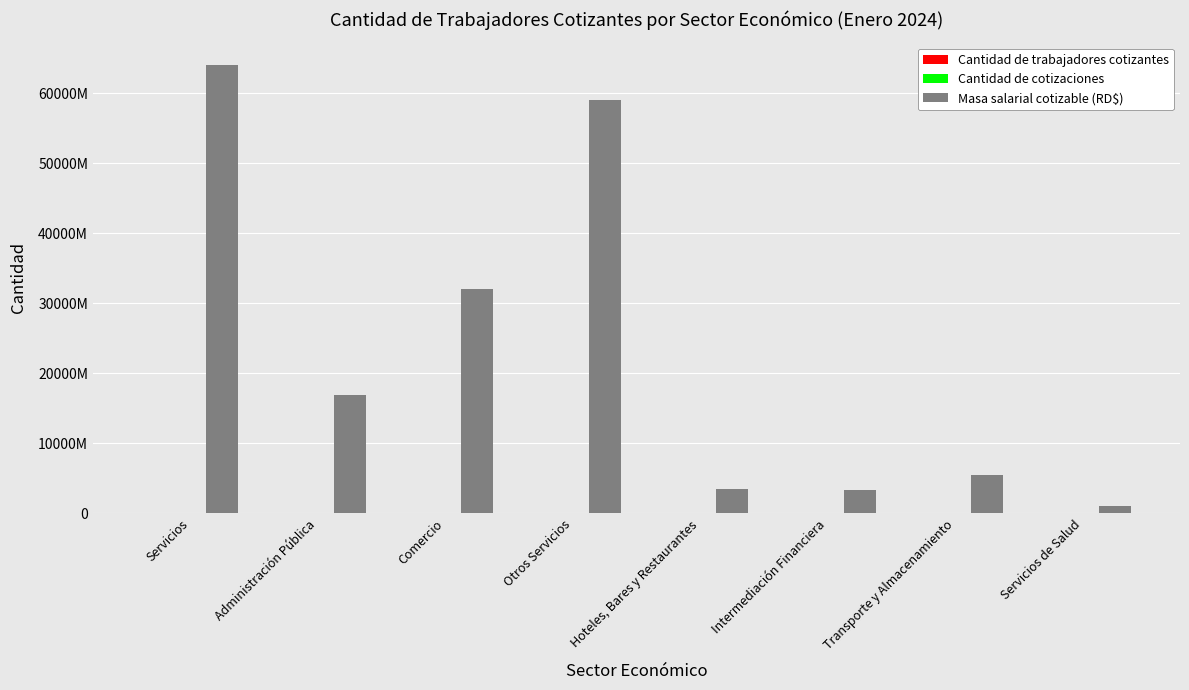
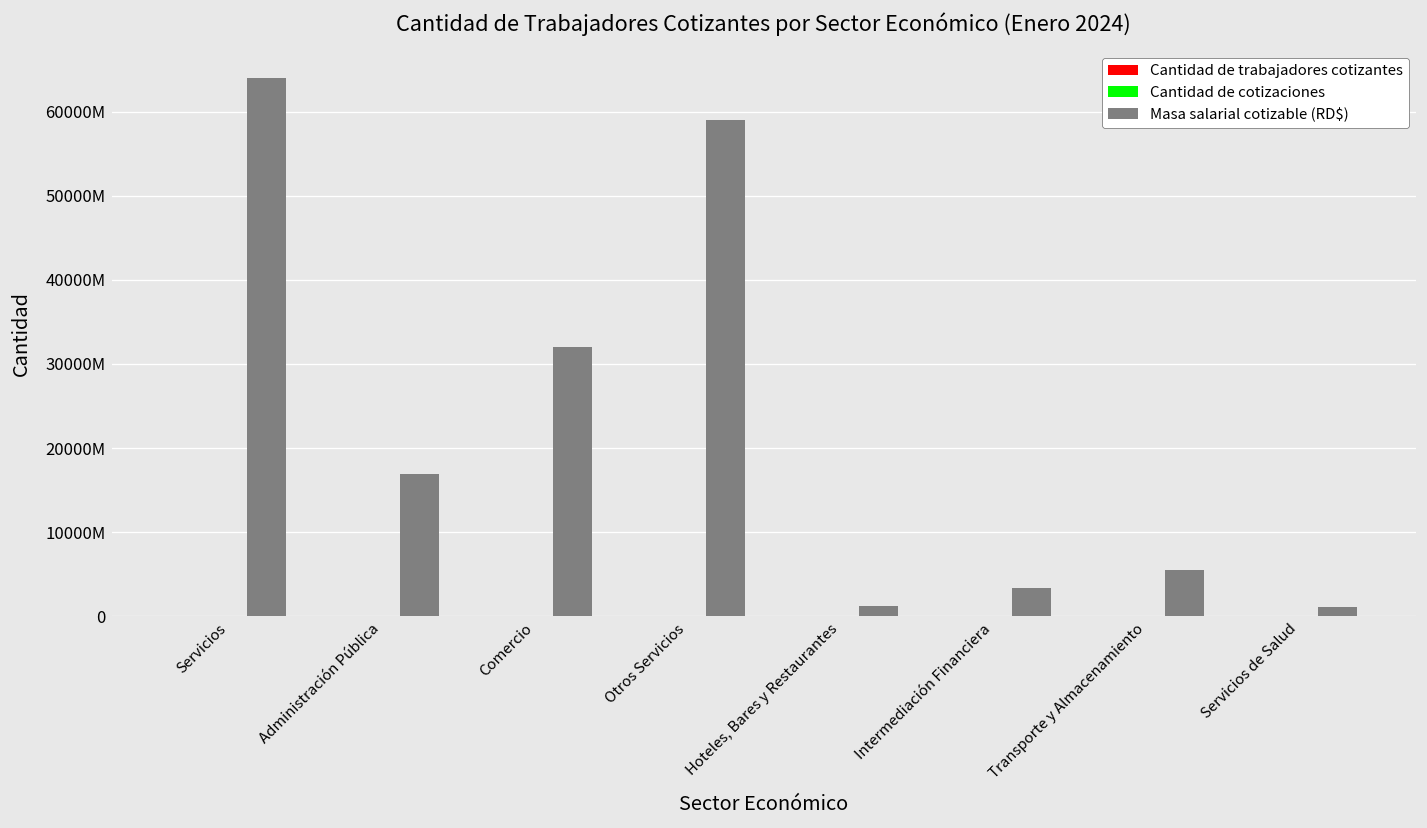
  {
    "Masa salarial cotizable (RD$)": {
      "Servicios": 64000000000,
      "Administración Pública": 17000000000,
      "Comercio": 32000000000,
      "Otros Servicios": 59000000000,
-     "Hoteles, Bares y Restaurantes": 3000000000,
+     "Hoteles, Bares y Restaurantes": 1000000000,
      "Intermediación Financiera": 3000000000,
      "Transporte y Almacenamiento": 5000000000,
      "Servicios de Salud": 1000000000
    }
  }
